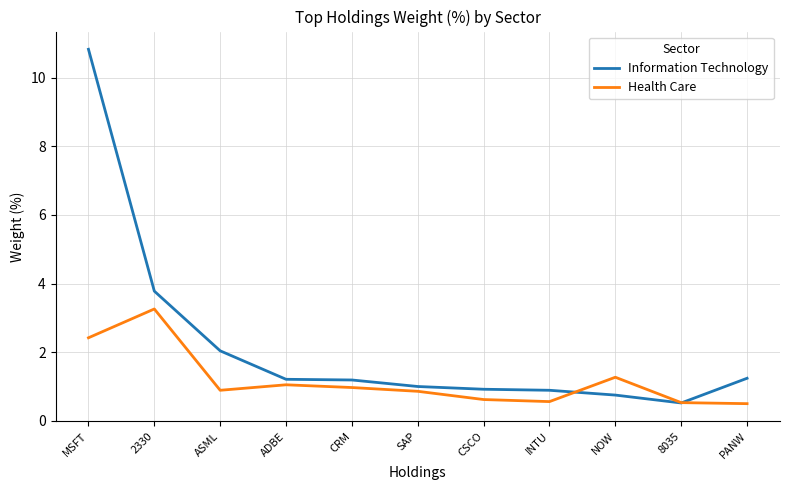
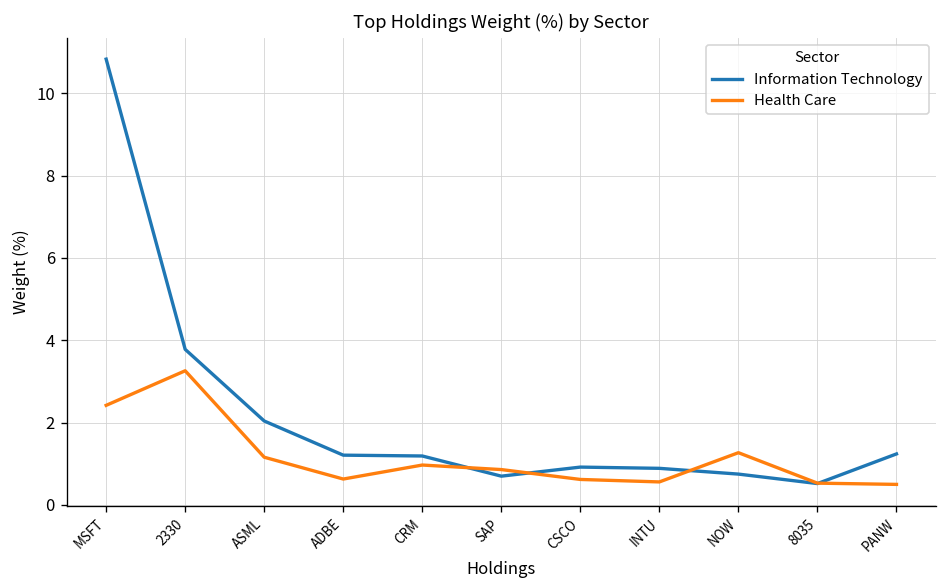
  {
    "Information Technology": {
      "MSFT": 10.8,
      "2330": 3.8,
      "ASML": 2.0,
      "ADBE": 1.2,
      "CRM": 1.2,
-     "SAP": 1.0,
+     "SAP": 0.7,
      "CSCO": 0.9,
      "INTU": 0.9,
      "NOW": 0.8,
      "PANW": 1.2
    },
    "Health Care": {
      "MSFT": 2.4,
      "2330": 3.3,
-     "ASML": 0.9,
-     "ADBE": 1.1,
+     "ASML": 1.2,
+     "ADBE": 0.6,
      "CRM": 1.0,
      "SAP": 0.9,
      "CSCO": 0.6,
      "INTU": 0.6,
      "NOW": 1.3,
      "PANW": 0.5
    }
  }
